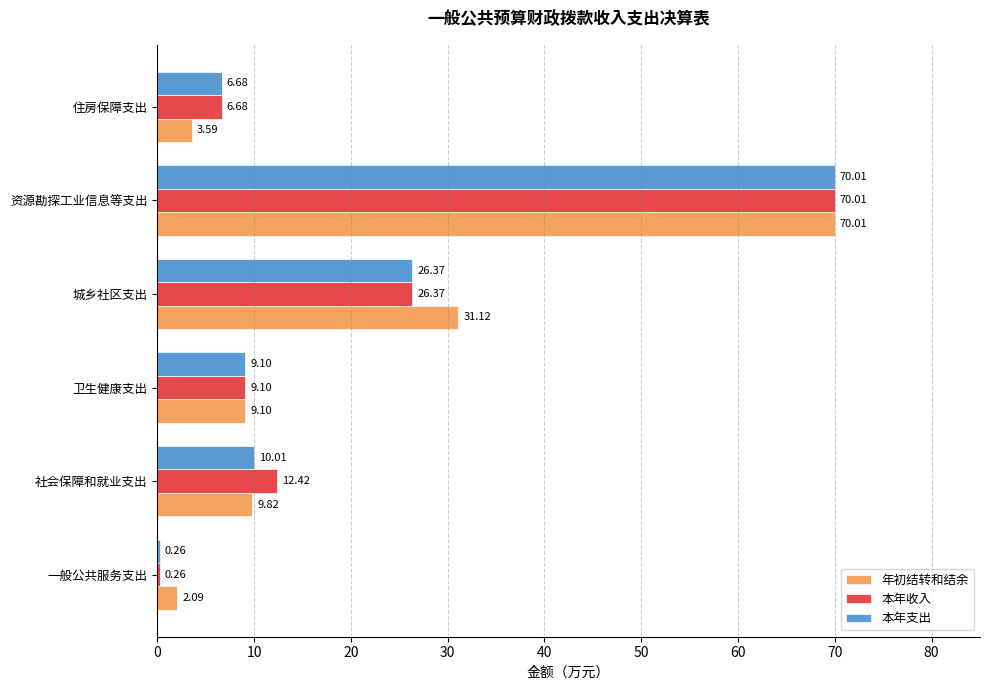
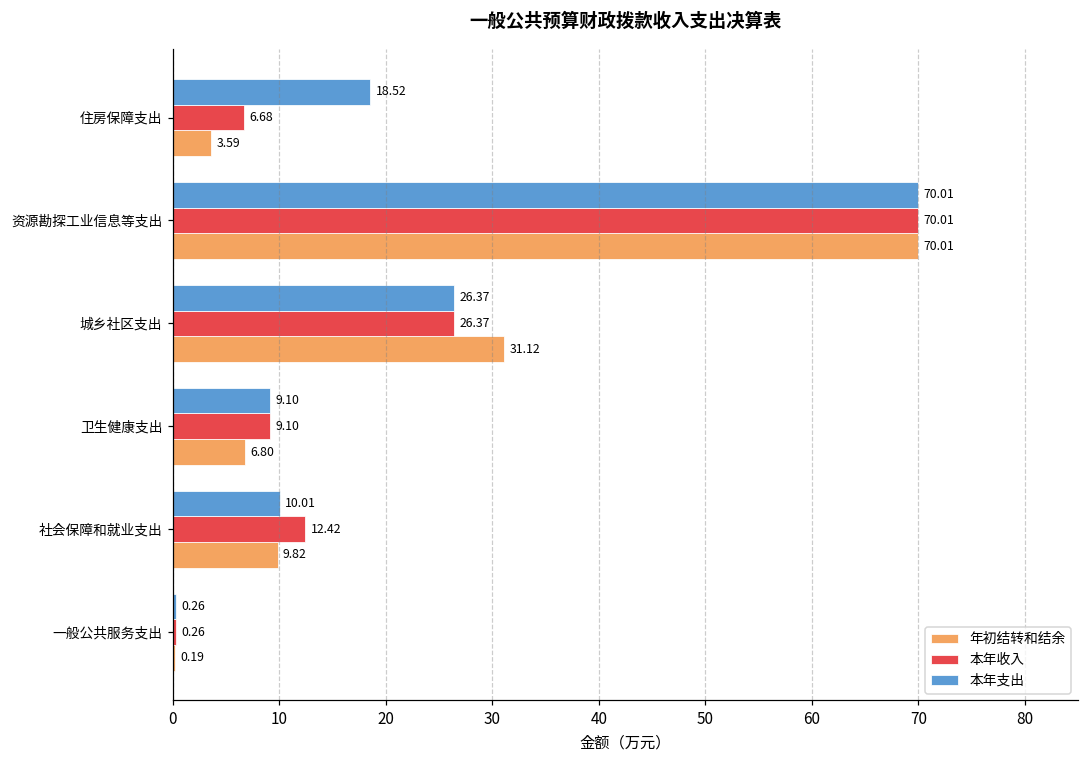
  {
    "年初结转和结余": {
      "住房保障支出": 3.59,
      "资源勘探工业信息等支出": 70.01,
      "城乡社区支出": 31.12,
-     "卫生健康支出": 9.10,
+     "卫生健康支出": 6.80,
      "社会保障和就业支出": 9.82,
-     "一般公共服务支出": 2.09
+     "一般公共服务支出": 0.19
    },
    "本年收入": {
      "住房保障支出": 6.68,
      "资源勘探工业信息等支出": 70.01,
      "城乡社区支出": 26.37,
      "卫生健康支出": 9.10,
      "社会保障和就业支出": 12.42,
      "一般公共服务支出": 0.26
    },
    "本年支出": {
-     "住房保障支出": 6.68,
+     "住房保障支出": 18.52,
      "资源勘探工业信息等支出": 70.01,
      "城乡社区支出": 26.37,
      "卫生健康支出": 9.10,
      "社会保障和就业支出": 10.01,
      "一般公共服务支出": 0.26
    }
  }
